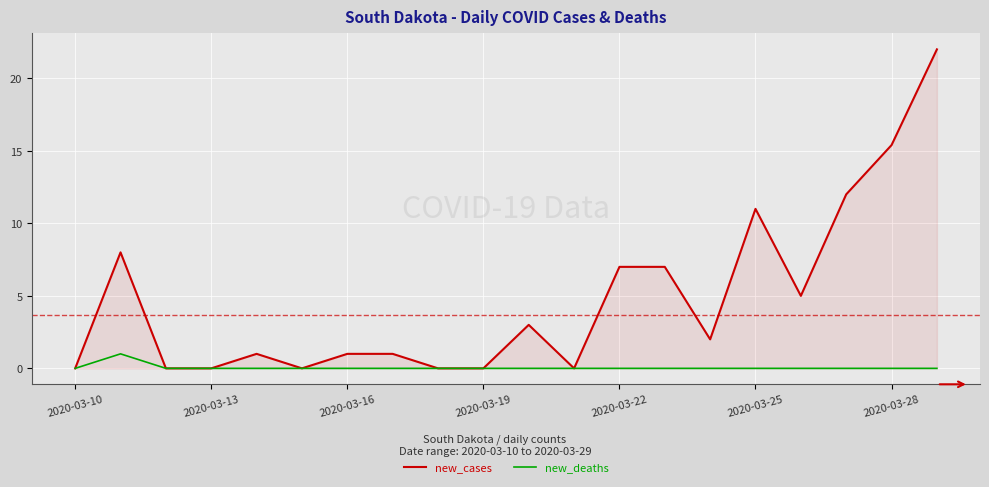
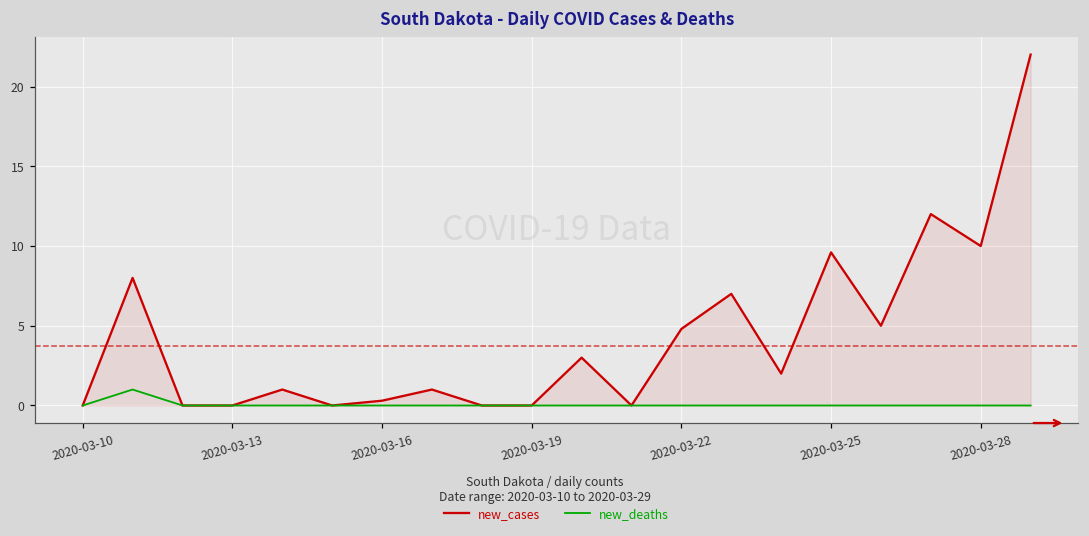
  {
    "new_cases": {
-     "2020-03-16": 1.0,
-     "2020-03-22": 7.0,
-     "2020-03-25": 11.0,
-     "2020-03-28": 15.4
+     "2020-03-16": 0.3,
+     "2020-03-22": 4.8,
+     "2020-03-25": 9.6,
+     "2020-03-28": 10.0
    },
    "new_deaths": {
      "2020-03-16": 0.0,
      "2020-03-22": 0.0,
      "2020-03-25": 0.0,
      "2020-03-28": 0.0
    }
  }
